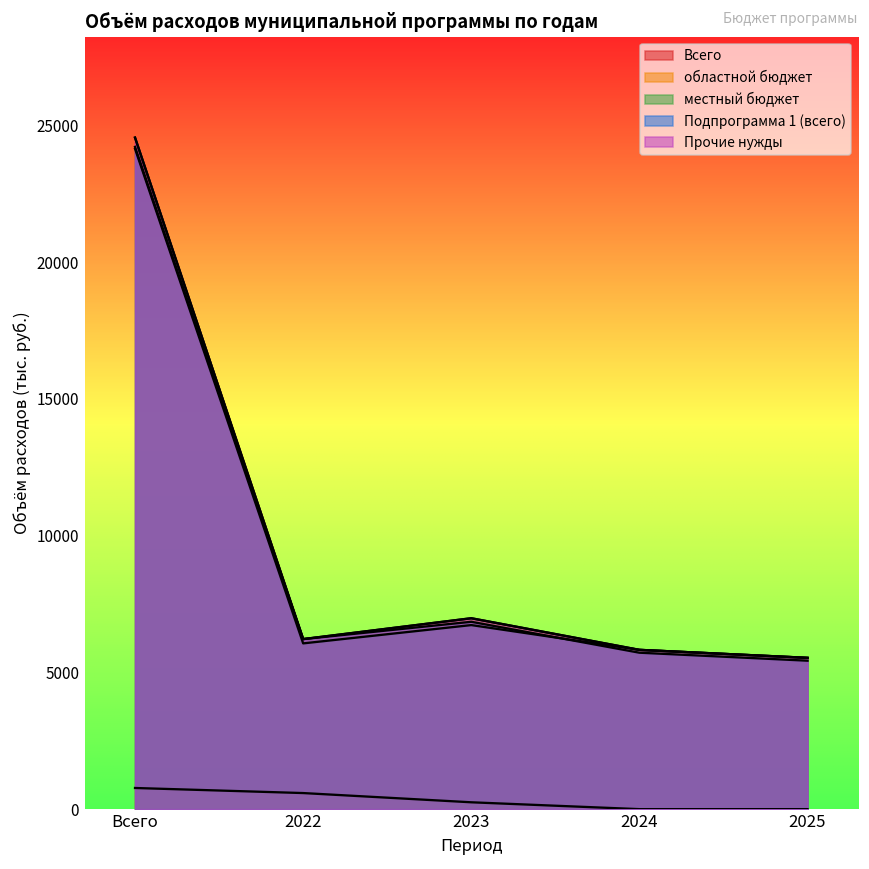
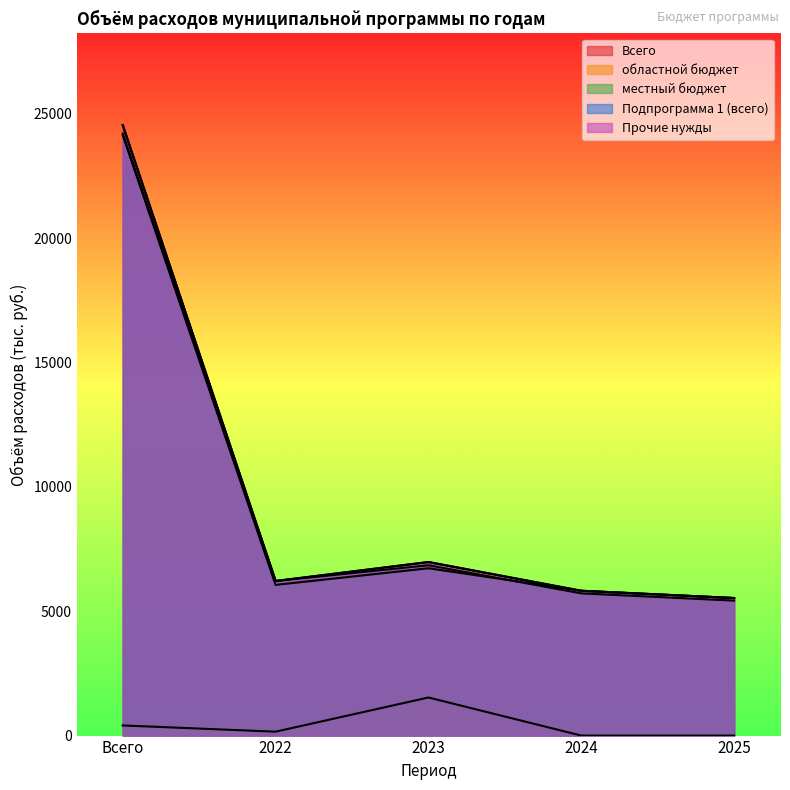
  {
    "Прочие нужды": {
      "Всего": 24500,
      "2023": 7000
    },
    "областной бюджет": {
-     "Всего": 800,
-     "2022": 600,
-     "2023": 300,
+     "Всего": 400,
+     "2022": 200,
+     "2023": 1500,
      "2024": 0,
      "2025": 0
    },
    "местный бюджет": {
      "2022": 6100,
      "2023": 6700
    },
    "Подпрограмма 1 (всего)": {
      "2023": 6800,
      "2024": 5700,
      "2025": 5400
    }
  }
